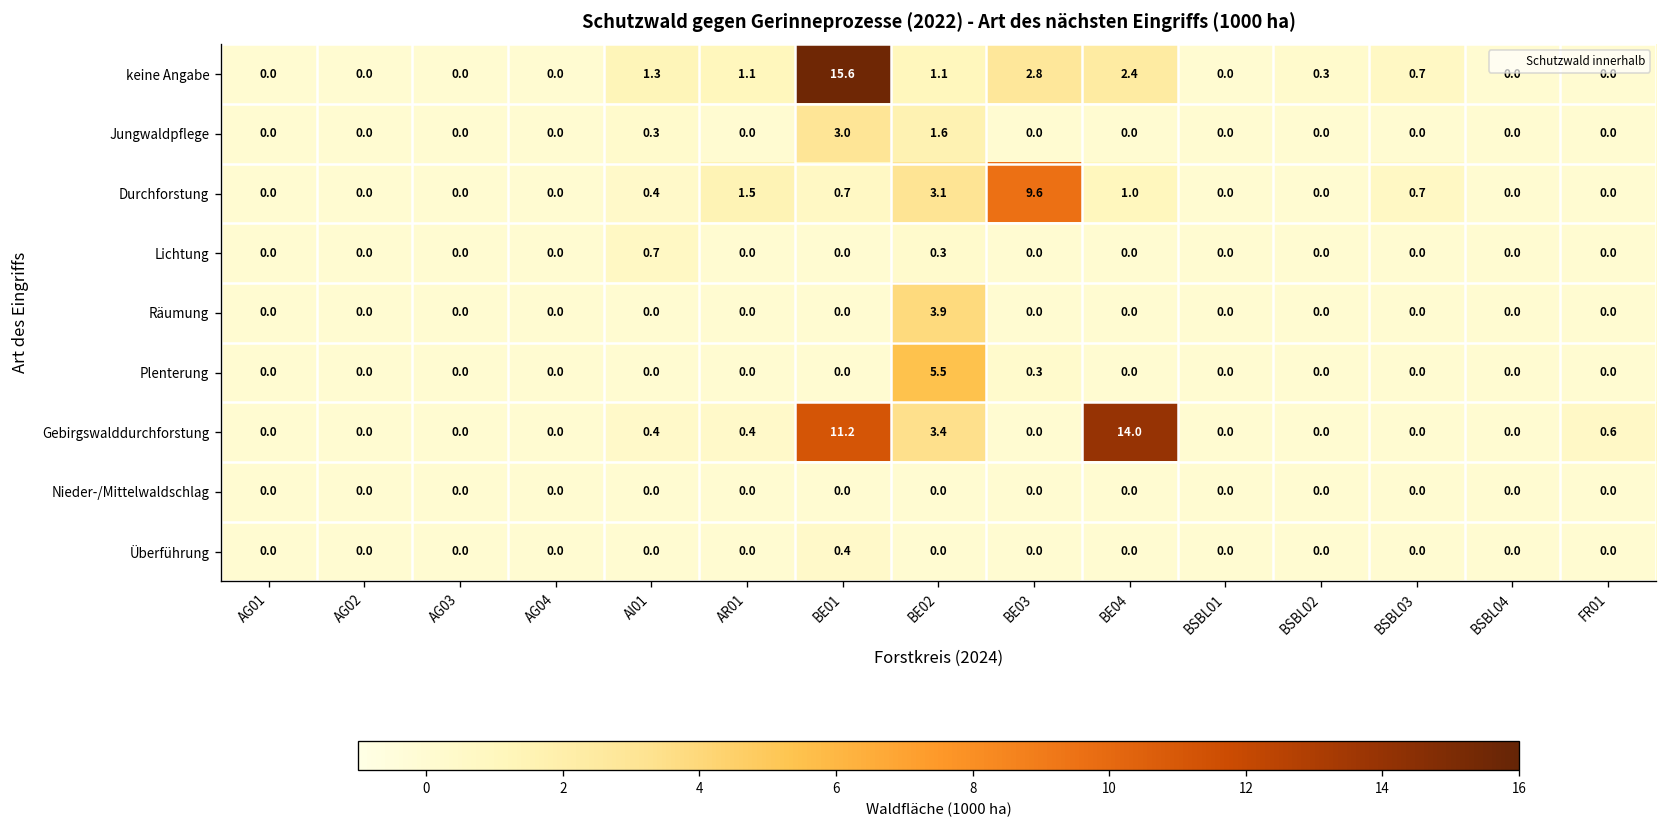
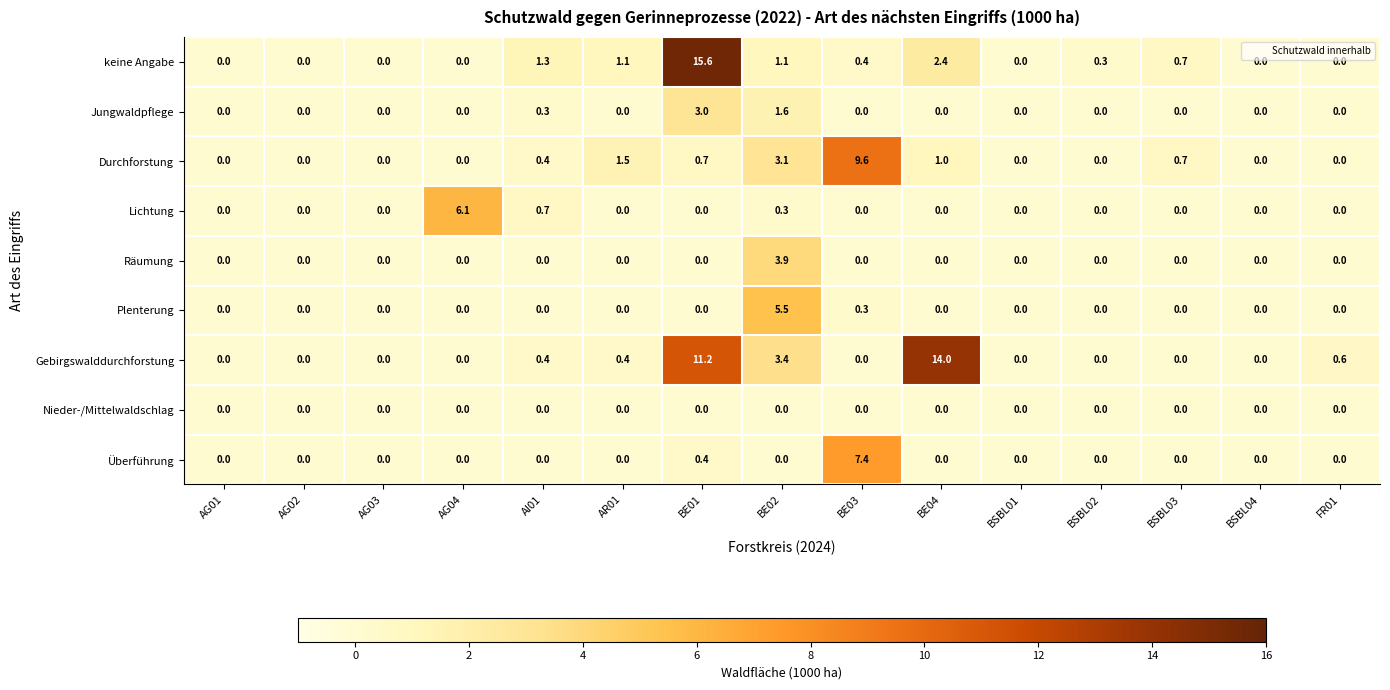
  {
    "keine Angabe": {
      "AG01": 0.0,
      "AG02": 0.0,
      "AG03": 0.0,
      "AG04": 0.0,
      "AI01": 1.3,
      "AR01": 1.1,
      "BE01": 15.6,
      "BE02": 1.1,
-     "BE03": 2.8,
+     "BE03": 0.4,
      "BE04": 2.4,
      "BSBL01": 0.0,
      "BSBL02": 0.3,
      "BSBL03": 0.7
    },
    "Jungwaldpflege": {
      "AG01": 0.0,
      "AG02": 0.0,
      "AG03": 0.0,
      "AG04": 0.0,
      "AI01": 0.3,
      "AR01": 0.0,
      "BE01": 3.0,
      "BE02": 1.6,
      "BE03": 0.0,
      "BE04": 0.0,
      "BSBL01": 0.0,
      "BSBL02": 0.0,
      "BSBL03": 0.0,
      "BSBL04": 0.0,
      "FR01": 0.0
    },
    "Durchforstung": {
      "AG01": 0.0,
      "AG02": 0.0,
      "AG03": 0.0,
      "AG04": 0.0,
      "AI01": 0.4,
      "AR01": 1.5,
      "BE01": 0.7,
      "BE02": 3.1,
      "BE03": 9.6,
      "BE04": 1.0,
      "BSBL01": 0.0,
      "BSBL02": 0.0,
      "BSBL03": 0.7,
      "BSBL04": 0.0,
      "FR01": 0.0
    },
    "Lichtung": {
      "AG01": 0.0,
      "AG02": 0.0,
      "AG03": 0.0,
-     "AG04": 0.0,
+     "AG04": 6.1,
      "AI01": 0.7,
      "AR01": 0.0,
      "BE01": 0.0,
      "BE02": 0.3,
      "BE03": 0.0,
      "BE04": 0.0,
      "BSBL01": 0.0,
      "BSBL02": 0.0,
      "BSBL03": 0.0,
      "BSBL04": 0.0,
      "FR01": 0.0
    },
    "Räumung": {
      "AG01": 0.0,
      "AG02": 0.0,
      "AG03": 0.0,
      "AG04": 0.0,
      "AI01": 0.0,
      "AR01": 0.0,
      "BE01": 0.0,
      "BE02": 3.9,
      "BE03": 0.0,
      "BE04": 0.0,
      "BSBL01": 0.0,
      "BSBL02": 0.0,
      "BSBL03": 0.0,
      "BSBL04": 0.0,
      "FR01": 0.0
    },
    "Plenterung": {
      "AG01": 0.0,
      "AG02": 0.0,
      "AG03": 0.0,
      "AG04": 0.0,
      "AI01": 0.0,
      "AR01": 0.0,
      "BE01": 0.0,
      "BE02": 5.5,
      "BE03": 0.3,
      "BE04": 0.0,
      "BSBL01": 0.0,
      "BSBL02": 0.0,
      "BSBL03": 0.0,
      "BSBL04": 0.0,
      "FR01": 0.0
    },
    "Gebirgswalddurchforstung": {
      "AG01": 0.0,
      "AG02": 0.0,
      "AG03": 0.0,
      "AG04": 0.0,
      "AI01": 0.4,
      "AR01": 0.4,
      "BE01": 11.2,
      "BE02": 3.4,
      "BE03": 0.0,
      "BE04": 14.0,
      "BSBL01": 0.0,
      "BSBL02": 0.0,
      "BSBL03": 0.0,
      "BSBL04": 0.0,
      "FR01": 0.6
    },
    "Nieder-/Mittelwaldschlag": {
      "AG01": 0.0,
      "AG02": 0.0,
      "AG03": 0.0,
      "AG04": 0.0,
      "AI01": 0.0,
      "AR01": 0.0,
      "BE01": 0.0,
      "BE02": 0.0,
      "BE03": 0.0,
      "BE04": 0.0,
      "BSBL01": 0.0,
      "BSBL02": 0.0,
      "BSBL03": 0.0,
      "BSBL04": 0.0,
      "FR01": 0.0
    },
    "Überführung": {
      "AG01": 0.0,
      "AG02": 0.0,
      "AG03": 0.0,
      "AG04": 0.0,
      "AI01": 0.0,
      "AR01": 0.0,
      "BE01": 0.4,
      "BE02": 0.0,
-     "BE03": 0.0,
+     "BE03": 7.4,
      "BE04": 0.0,
      "BSBL01": 0.0,
      "BSBL02": 0.0,
      "BSBL03": 0.0,
      "BSBL04": 0.0,
      "FR01": 0.0
    }
  }
